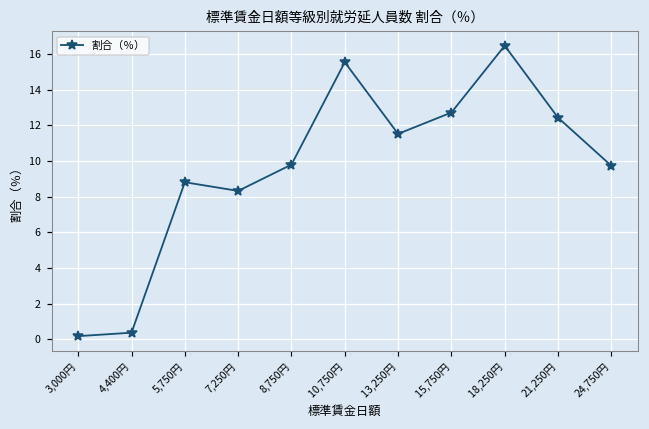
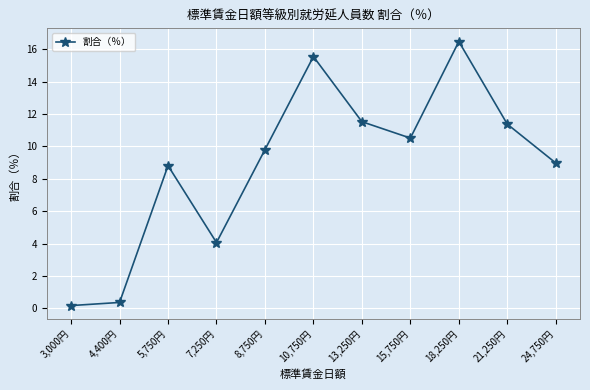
  {
    "3,000円": 0.2,
    "4,400円": 0.4,
    "5,750円": 8.8,
-   "7,250円": 8.3,
+   "7,250円": 4.1,
    "8,750円": 9.8,
    "10,750円": 15.6,
    "13,250円": 11.5,
-   "15,750円": 12.7,
+   "15,750円": 10.5,
    "18,250円": 16.5,
-   "21,250円": 12.4,
-   "24,750円": 9.7
+   "21,250円": 11.4,
+   "24,750円": 9.0
  }
